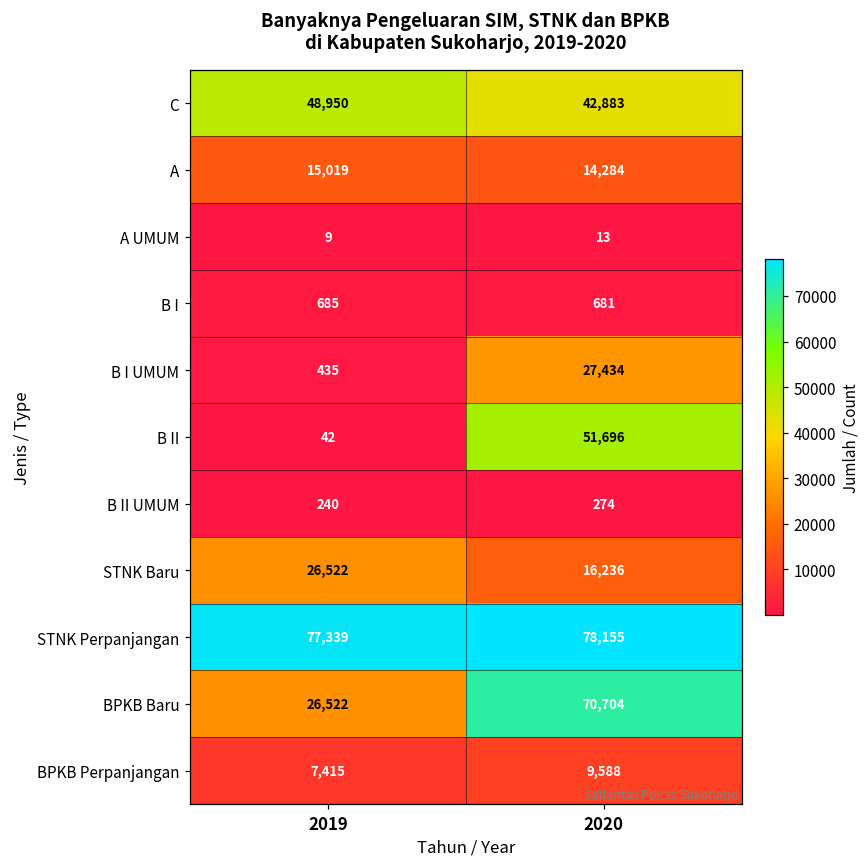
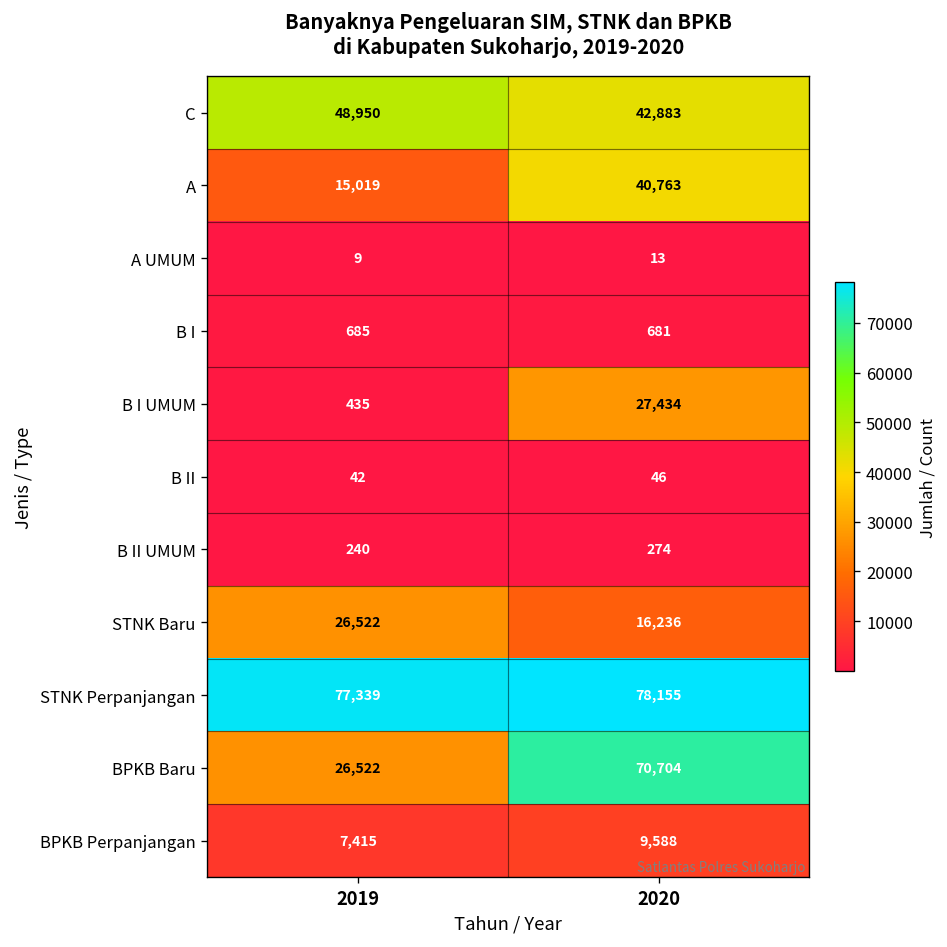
  {
    "C": {
      "2019": "48,950",
      "2020": "42,883"
    },
    "A": {
      "2019": "15,019",
-     "2020": "14,284"
+     "2020": "40,763"
    },
    "A UMUM": {
      "2019": "9",
      "2020": "13"
    },
    "B I": {
      "2019": "685",
      "2020": "681"
    },
    "B I UMUM": {
      "2019": "435",
      "2020": "27,434"
    },
    "B II": {
      "2019": "42",
-     "2020": "51,696"
+     "2020": "46"
    },
    "B II UMUM": {
      "2019": "240",
      "2020": "274"
    },
    "STNK Baru": {
      "2019": "26,522",
      "2020": "16,236"
    },
    "STNK Perpanjangan": {
      "2019": "77,339",
      "2020": "78,155"
    },
    "BPKB Baru": {
      "2019": "26,522",
      "2020": "70,704"
    },
    "BPKB Perpanjangan": {
      "2019": "7,415"
    }
  }
